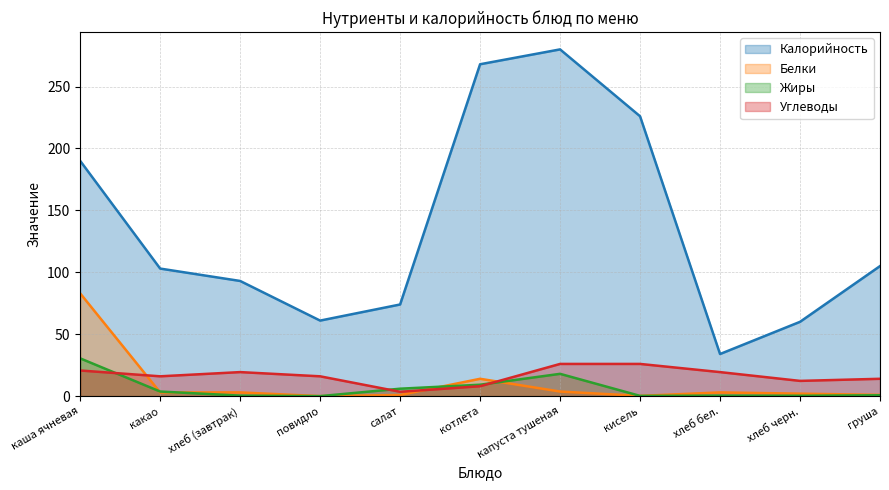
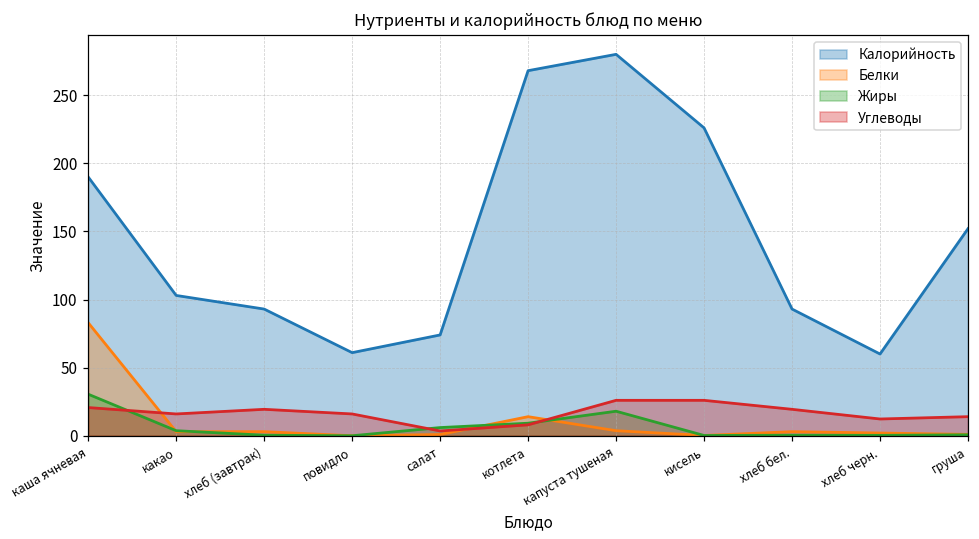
  {
    "Калорийность": {
      "каша ячневая": 190,
      "какао": 103,
      "хлеб (завтрак)": 93,
      "повидло": 61,
      "салат": 74,
      "котлета": 268,
      "капуста тушеная": 280,
      "кисель": 226,
-     "хлеб бел.": 34,
+     "хлеб бел.": 93,
      "хлеб черн.": 60,
-     "груша": 105
+     "груша": 152
    },
    "Жиры": {
      "каша ячневая": 31,
      "хлеб (завтрак)": 0,
      "салат": 6,
      "капуста тушеная": 18,
      "хлеб бел.": 0
    }
  }
